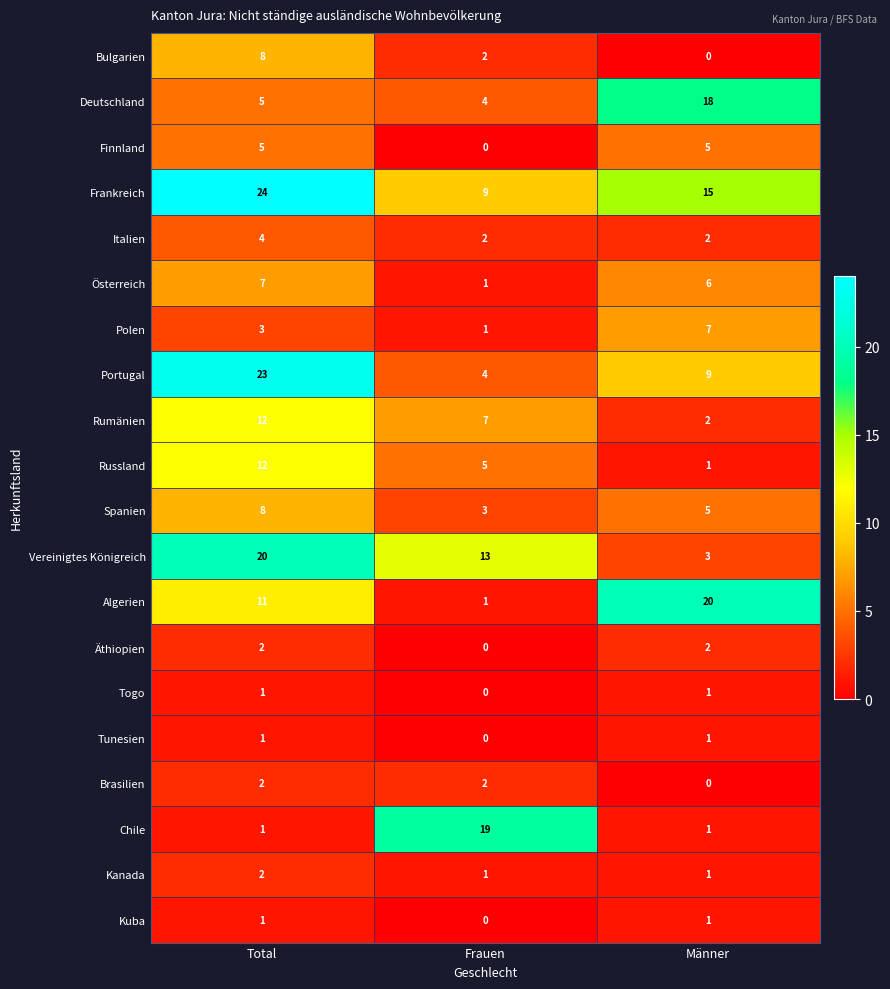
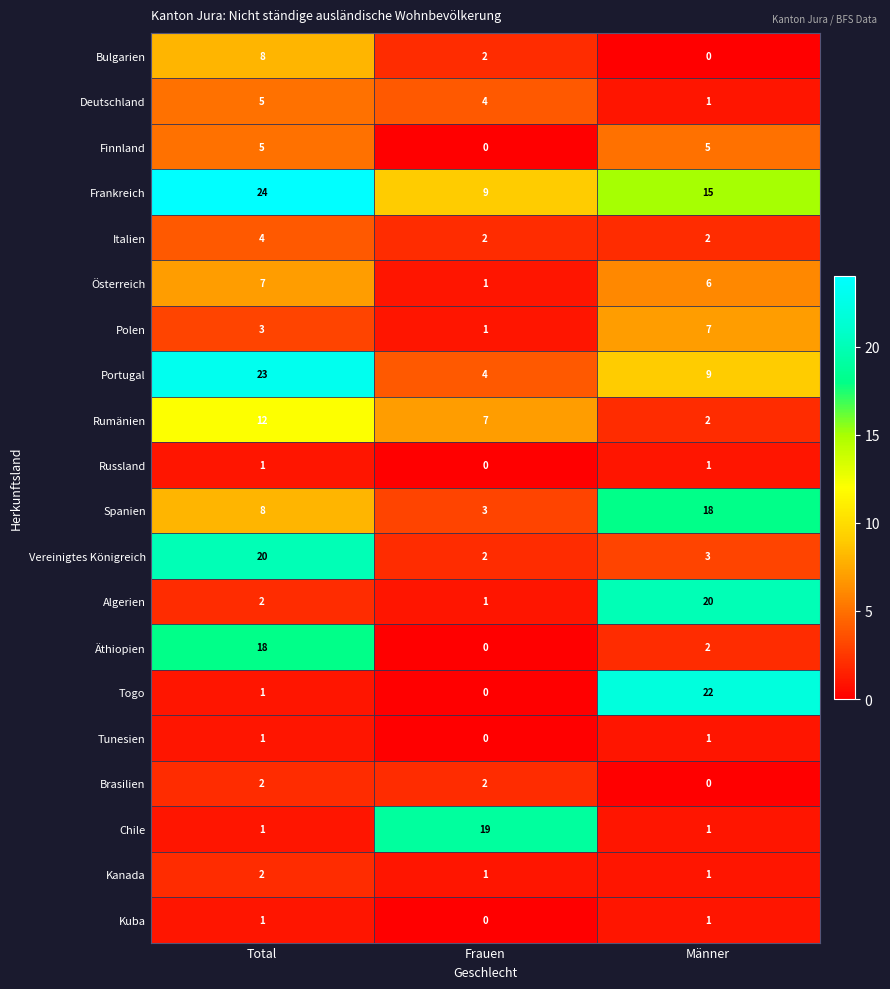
  {
    "Bulgarien": {
      "Total": 8,
      "Frauen": 2,
      "Männer": 0
    },
    "Deutschland": {
      "Total": 5,
      "Frauen": 4,
-     "Männer": 18
+     "Männer": 1
    },
    "Finnland": {
      "Total": 5,
      "Frauen": 0,
      "Männer": 5
    },
    "Frankreich": {
      "Total": 24,
      "Frauen": 9,
      "Männer": 15
    },
    "Italien": {
      "Total": 4,
      "Frauen": 2,
      "Männer": 2
    },
    "Österreich": {
      "Total": 7,
      "Frauen": 1,
      "Männer": 6
    },
    "Polen": {
      "Total": 3,
      "Frauen": 1,
      "Männer": 7
    },
    "Portugal": {
      "Total": 23,
      "Frauen": 4,
      "Männer": 9
    },
    "Rumänien": {
      "Total": 12,
      "Frauen": 7,
      "Männer": 2
    },
    "Russland": {
-     "Total": 12,
-     "Frauen": 5,
+     "Total": 1,
+     "Frauen": 0,
      "Männer": 1
    },
    "Spanien": {
      "Total": 8,
      "Frauen": 3,
-     "Männer": 5
+     "Männer": 18
    },
    "Vereinigtes Königreich": {
      "Total": 20,
-     "Frauen": 13,
+     "Frauen": 2,
      "Männer": 3
    },
    "Algerien": {
-     "Total": 11,
+     "Total": 2,
      "Frauen": 1,
      "Männer": 20
    },
    "Äthiopien": {
-     "Total": 2,
+     "Total": 18,
      "Frauen": 0,
      "Männer": 2
    },
    "Togo": {
      "Total": 1,
      "Frauen": 0,
-     "Männer": 1
+     "Männer": 22
    },
    "Tunesien": {
      "Total": 1,
      "Frauen": 0,
      "Männer": 1
    },
    "Brasilien": {
      "Total": 2,
      "Frauen": 2,
      "Männer": 0
    },
    "Chile": {
      "Total": 1,
      "Frauen": 19,
      "Männer": 1
    },
    "Kanada": {
      "Total": 2,
      "Frauen": 1,
      "Männer": 1
    },
    "Kuba": {
      "Total": 1,
      "Frauen": 0,
      "Männer": 1
    }
  }
